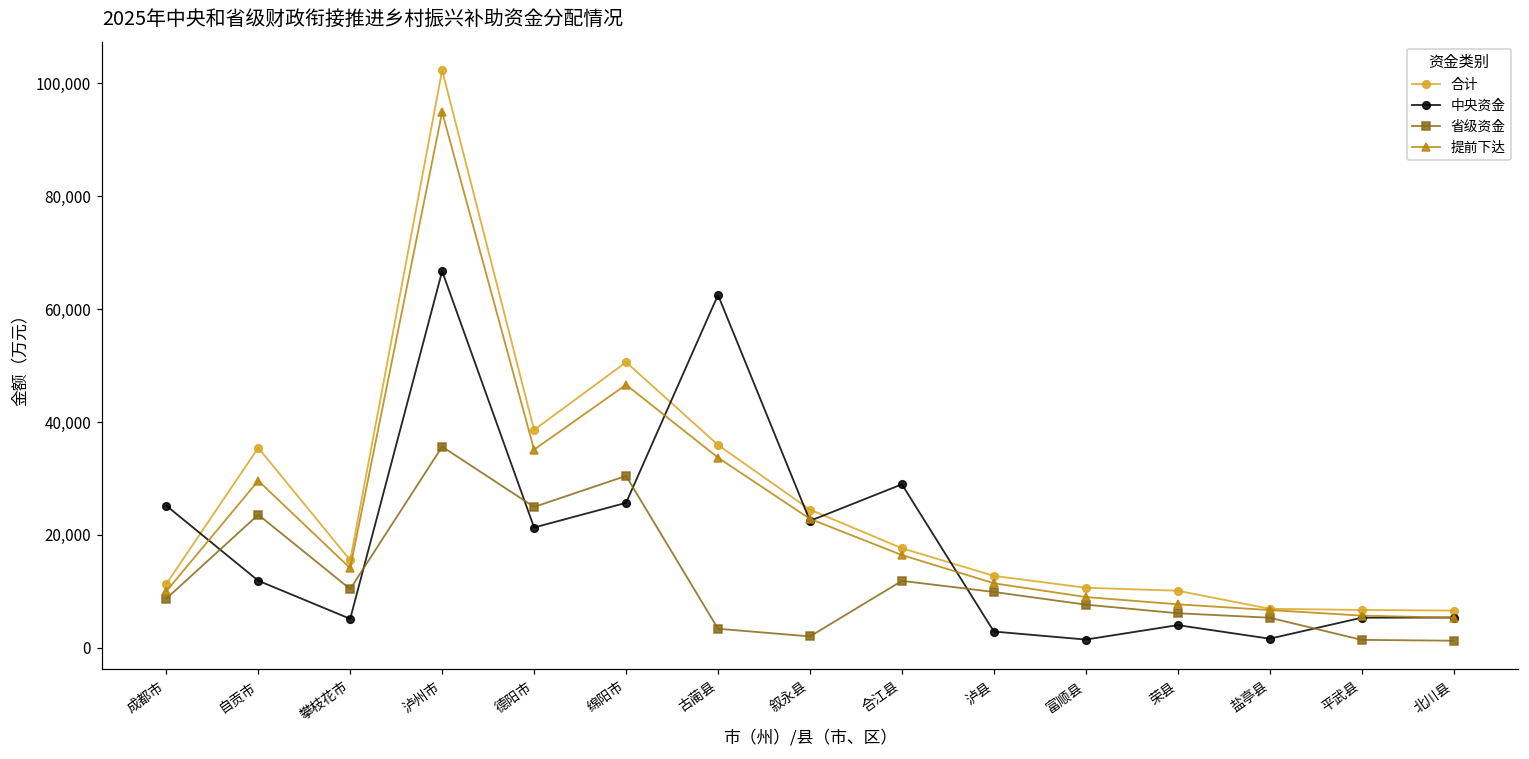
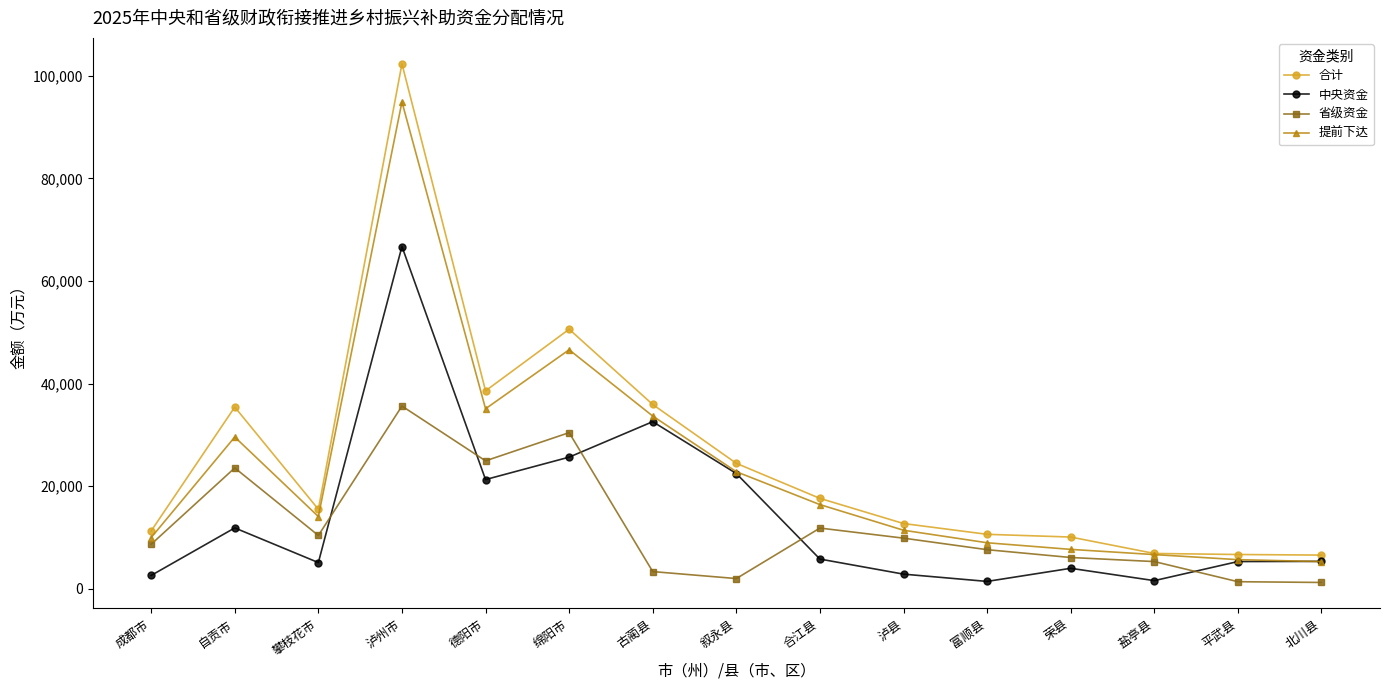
  {
    "中央资金": {
-     "成都市": "25,000",
+     "成都市": "3,000",
      "自贡市": "12,000",
      "攀枝花市": "5,000",
      "泸州市": "67,000",
      "德阳市": "21,000",
      "绵阳市": "26,000",
-     "古蔺县": "63,000",
-     "合江县": "29,000",
+     "古蔺县": "33,000",
+     "合江县": "6,000",
      "泸县": "3,000",
      "富顺县": "1,000",
      "荣县": "4,000",
      "盐亭县": "2,000"
    }
  }
